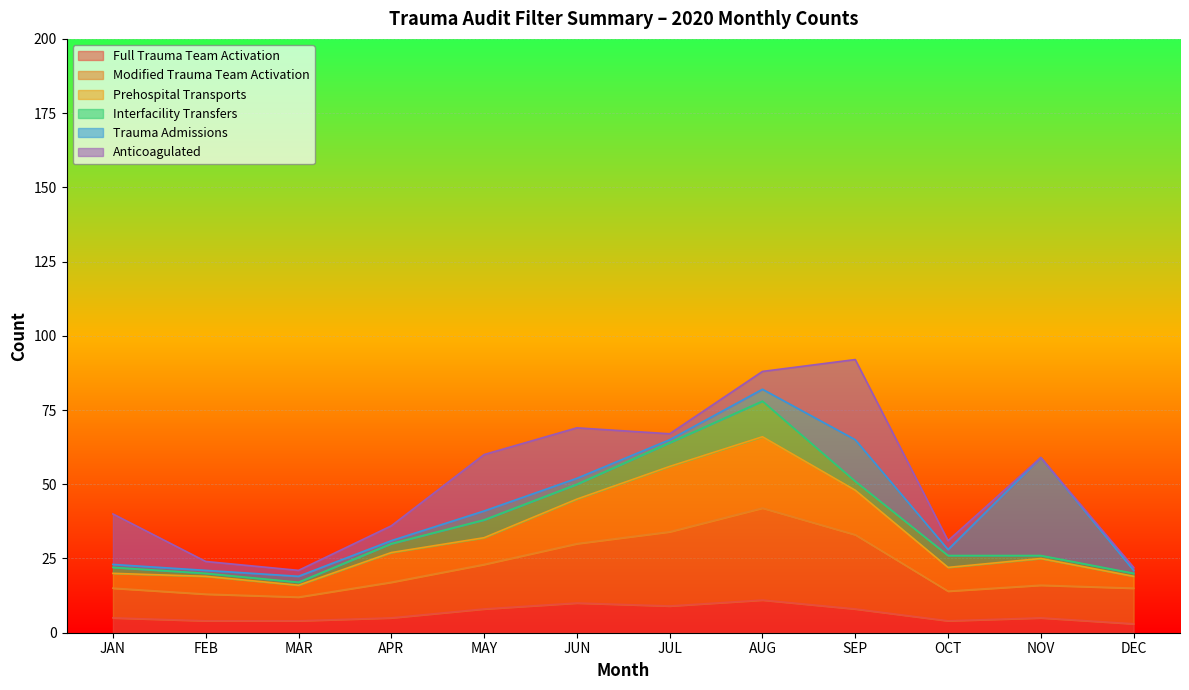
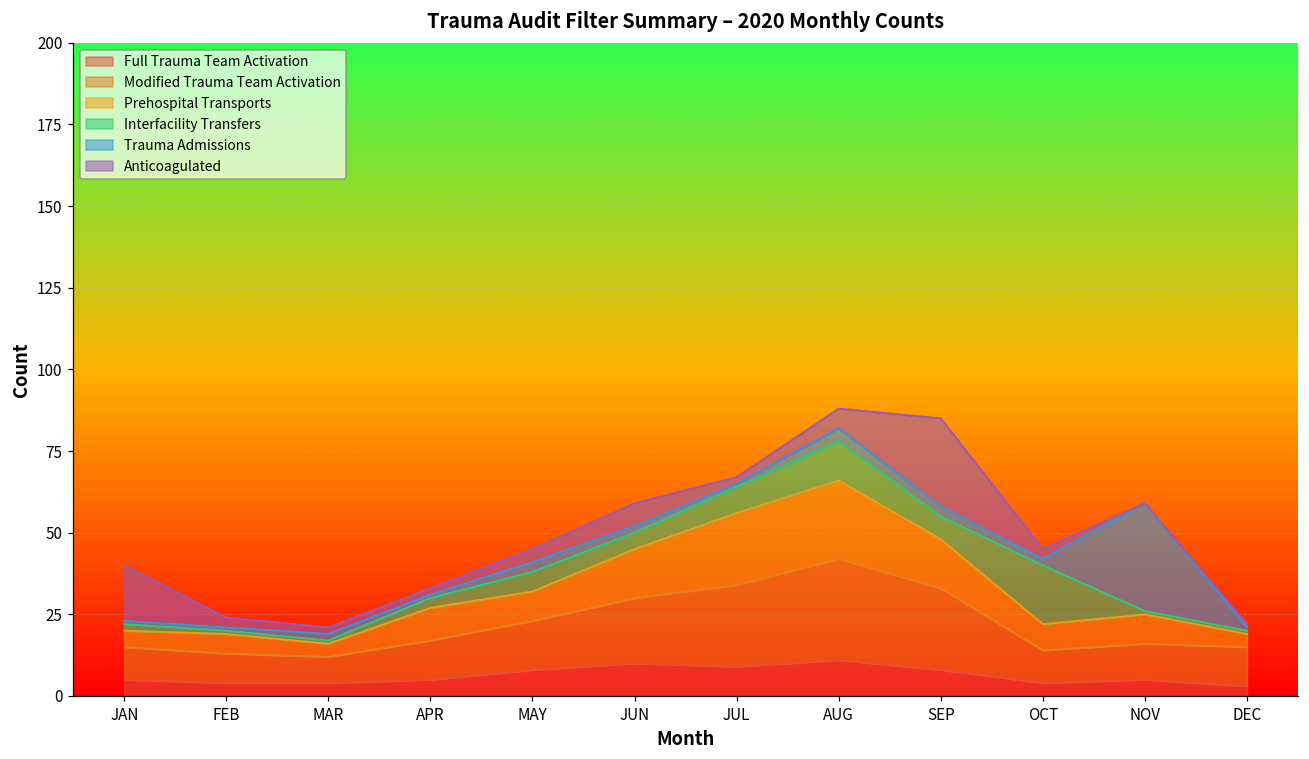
  {
    "Interfacility Transfers": {
      "JAN": 2,
      "FEB": 1,
      "MAR": 1,
      "APR": 3,
      "MAY": 6,
      "JUN": 5,
      "JUL": 8,
      "AUG": 12,
-     "SEP": 3,
-     "OCT": 4,
+     "SEP": 7,
+     "OCT": 18,
      "NOV": 1,
      "DEC": 1
    },
    "Trauma Admissions": {
      "JAN": 1,
      "FEB": 1,
      "MAR": 2,
      "APR": 1,
      "MAY": 3,
      "JUN": 2,
      "JUL": 1,
      "AUG": 4,
-     "SEP": 14,
+     "SEP": 3,
      "OCT": 2,
      "DEC": 1
    },
    "Anticoagulated": {
      "JAN": 17,
      "FEB": 3,
      "MAR": 2,
-     "APR": 5,
-     "MAY": 19,
-     "JUN": 17,
+     "APR": 2,
+     "MAY": 4,
+     "JUN": 7,
      "JUL": 2,
      "AUG": 6,
      "SEP": 27,
      "OCT": 3,
      "DEC": 1
    }
  }
